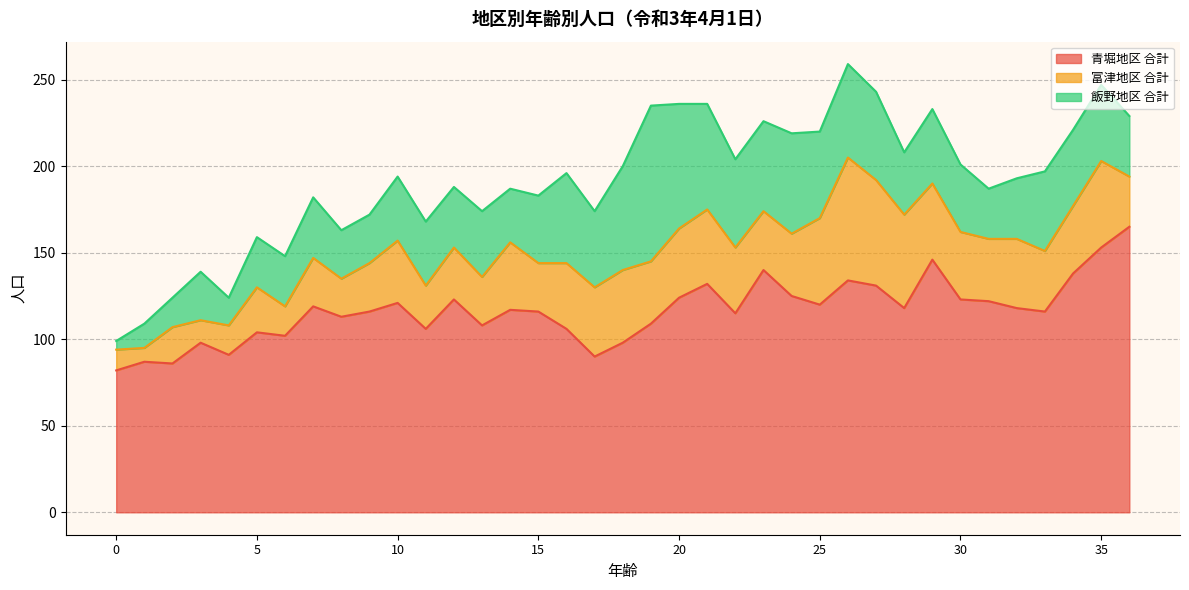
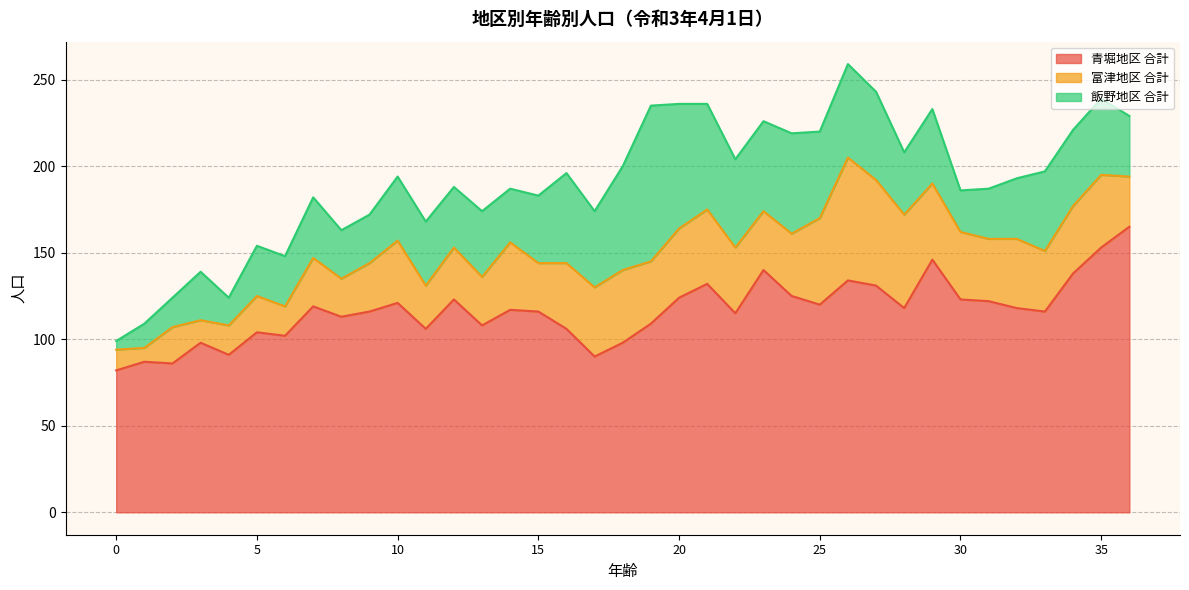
  {
    "青堀地区 合計": {
      "0": 82,
      "5": 104,
      "10": 121,
      "15": 116,
      "20": 124,
      "25": 120,
      "30": 123,
      "35": 153
    },
    "富津地区 合計": {
      "0": 12,
-     "5": 26,
+     "5": 21,
      "10": 36,
      "15": 28,
      "20": 40,
      "25": 50,
      "30": 39,
-     "35": 50
+     "35": 42
    },
    "飯野地区 合計": {
      "0": 5,
      "5": 29,
      "10": 37,
      "15": 39,
      "20": 72,
      "25": 50,
-     "30": 39
+     "30": 24
    }
  }
